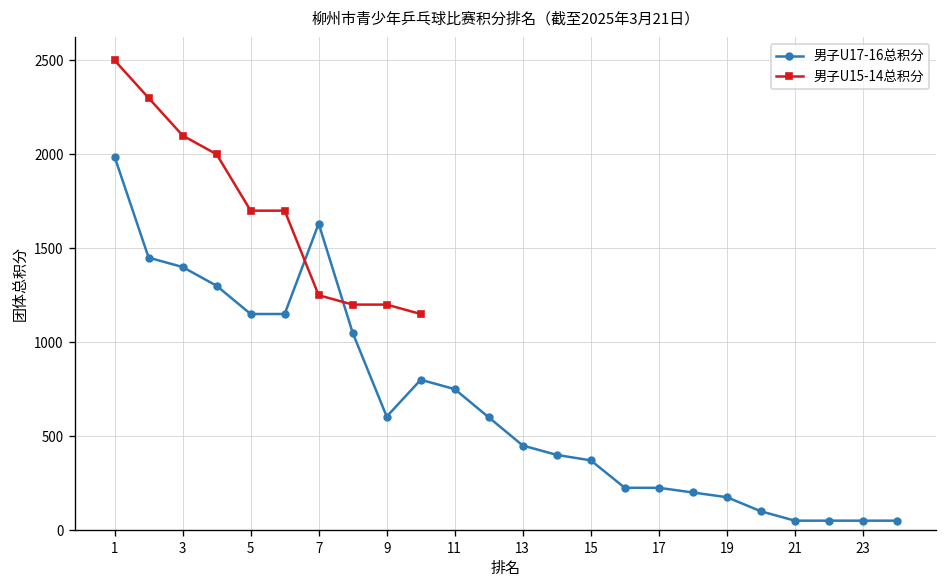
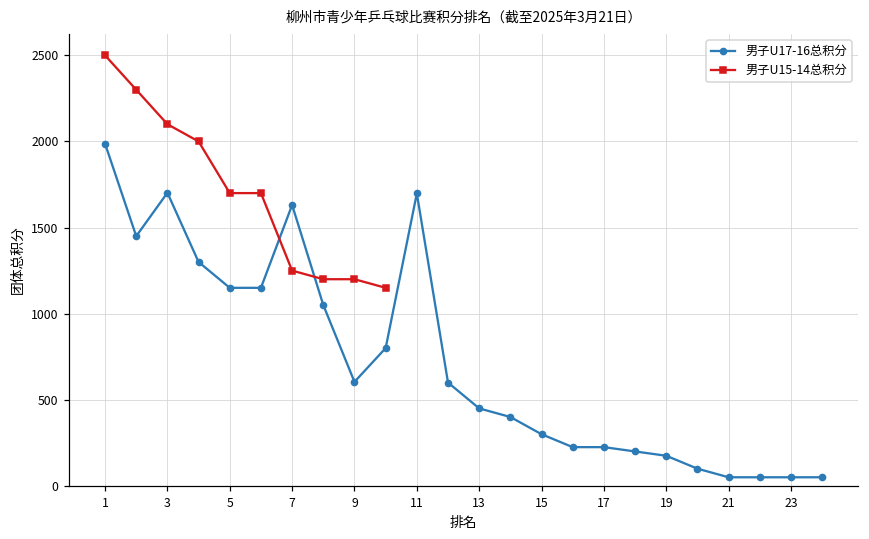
  {
    "男子U17-16总积分": {
      "1": 1990,
-     "3": 1400,
+     "3": 1700,
      "5": 1150,
      "7": 1630,
      "9": 600,
-     "11": 750,
+     "11": 1700,
      "13": 450,
-     "15": 370,
+     "15": 300,
      "17": 230,
      "19": 180,
      "21": 50,
      "23": 50
    },
    "男子U15-14总积分": {
      "1": 2500,
      "3": 2100,
      "5": 1700,
      "7": 1250,
      "9": 1200
    }
  }
